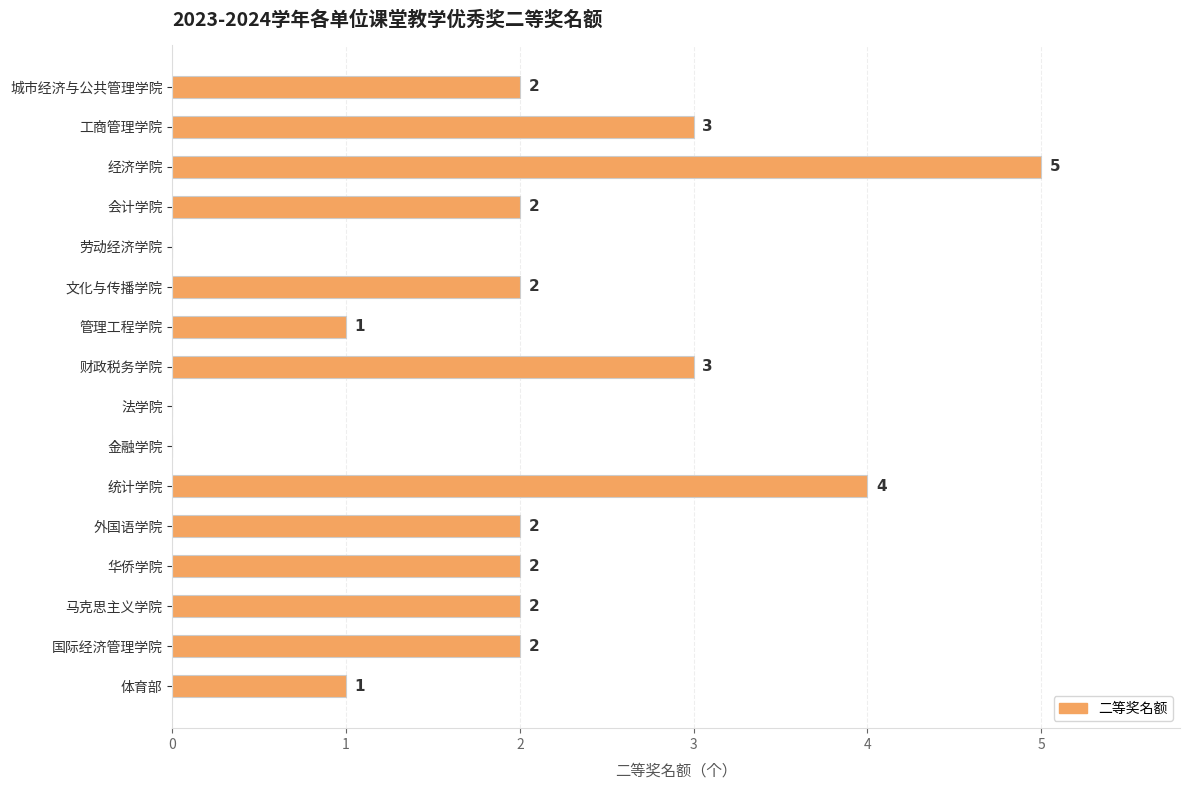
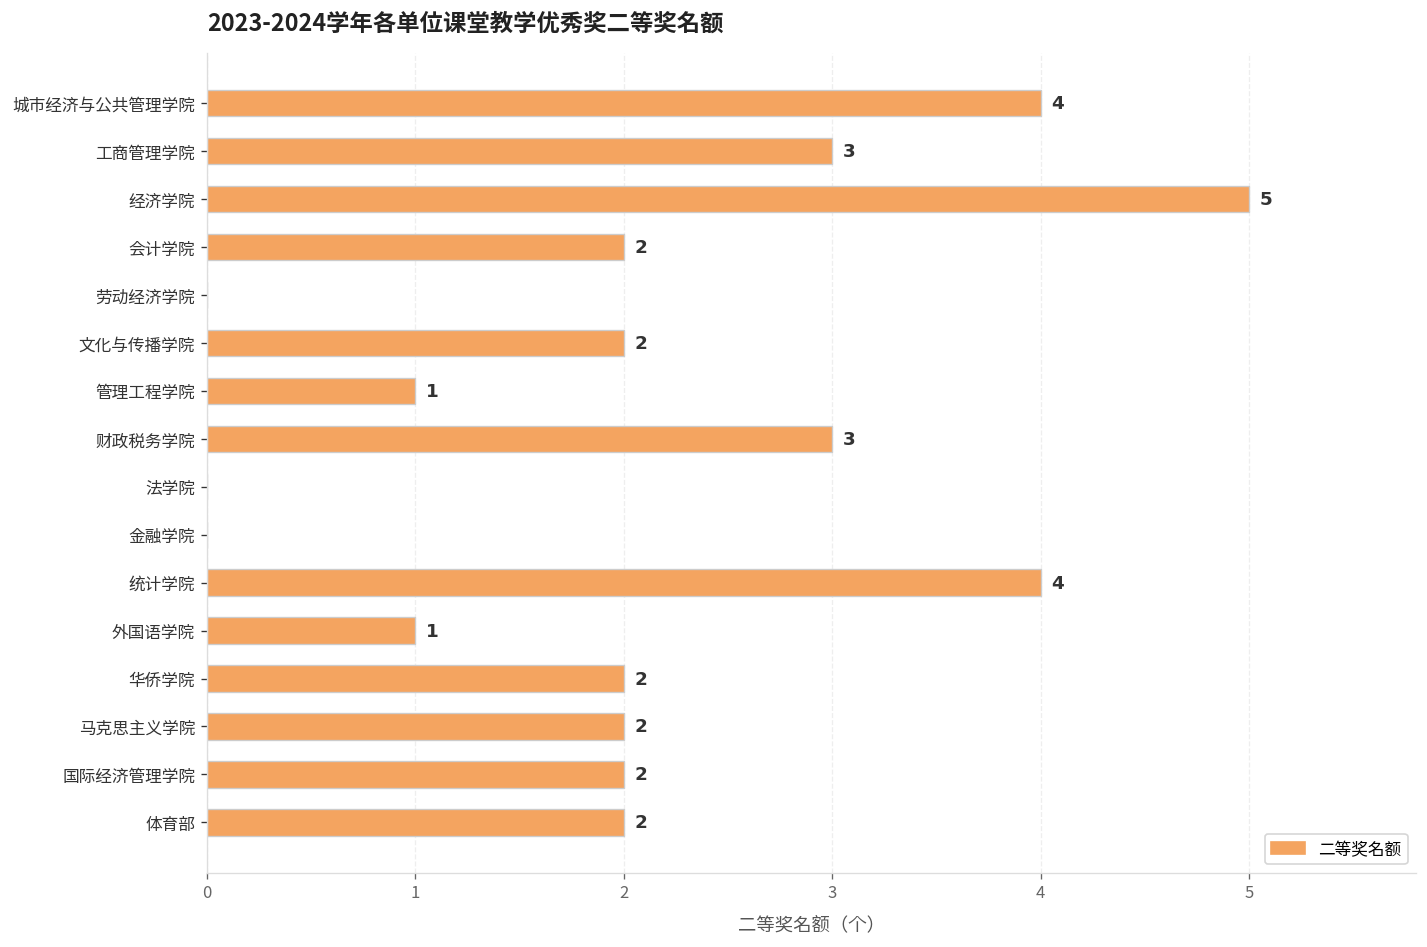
  {
-   "城市经济与公共管理学院": 2,
+   "城市经济与公共管理学院": 4,
    "工商管理学院": 3,
    "经济学院": 5,
    "会计学院": 2,
    "文化与传播学院": 2,
    "管理工程学院": 1,
    "财政税务学院": 3,
    "统计学院": 4,
-   "外国语学院": 2,
+   "外国语学院": 1,
    "华侨学院": 2,
    "马克思主义学院": 2,
    "国际经济管理学院": 2,
-   "体育部": 1
+   "体育部": 2
  }
